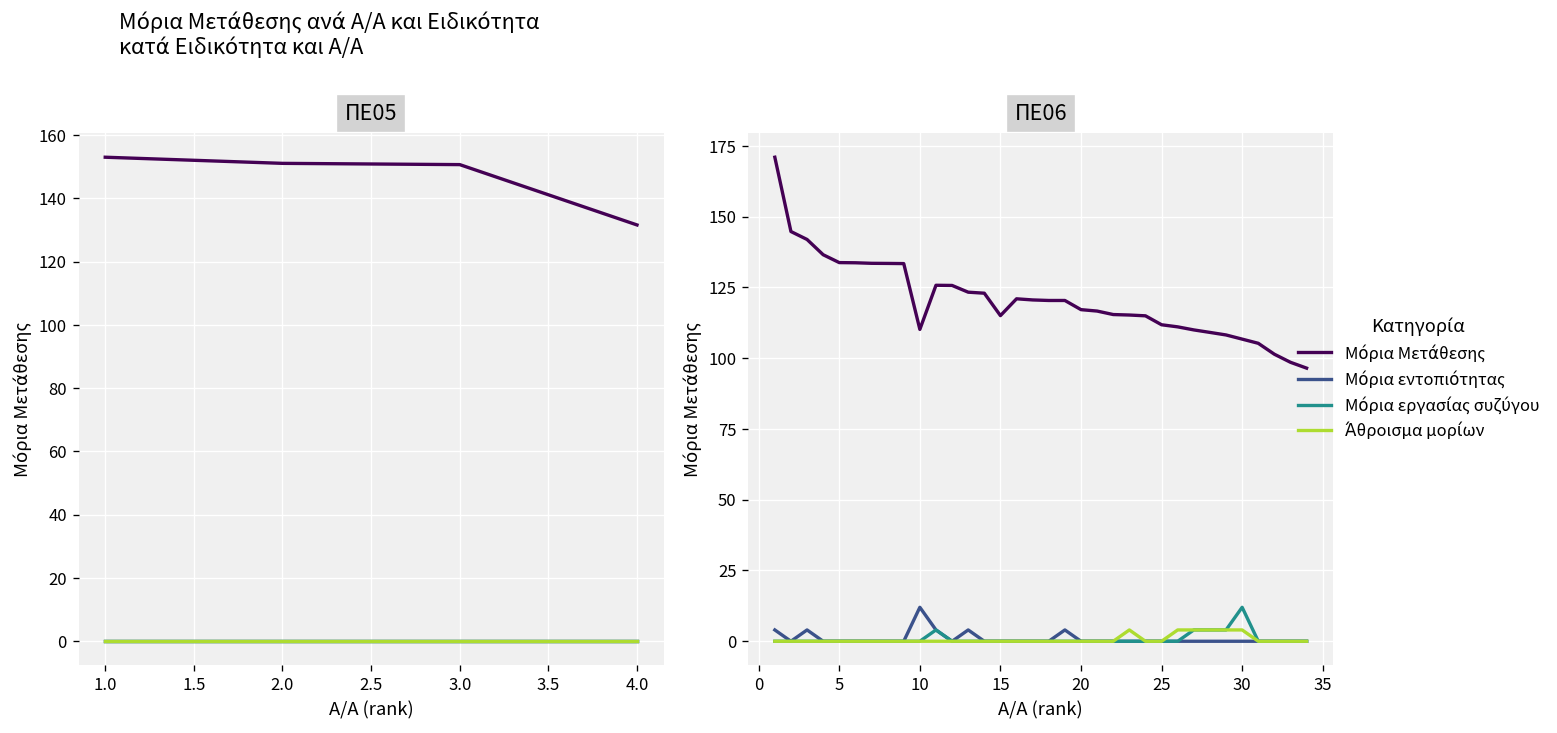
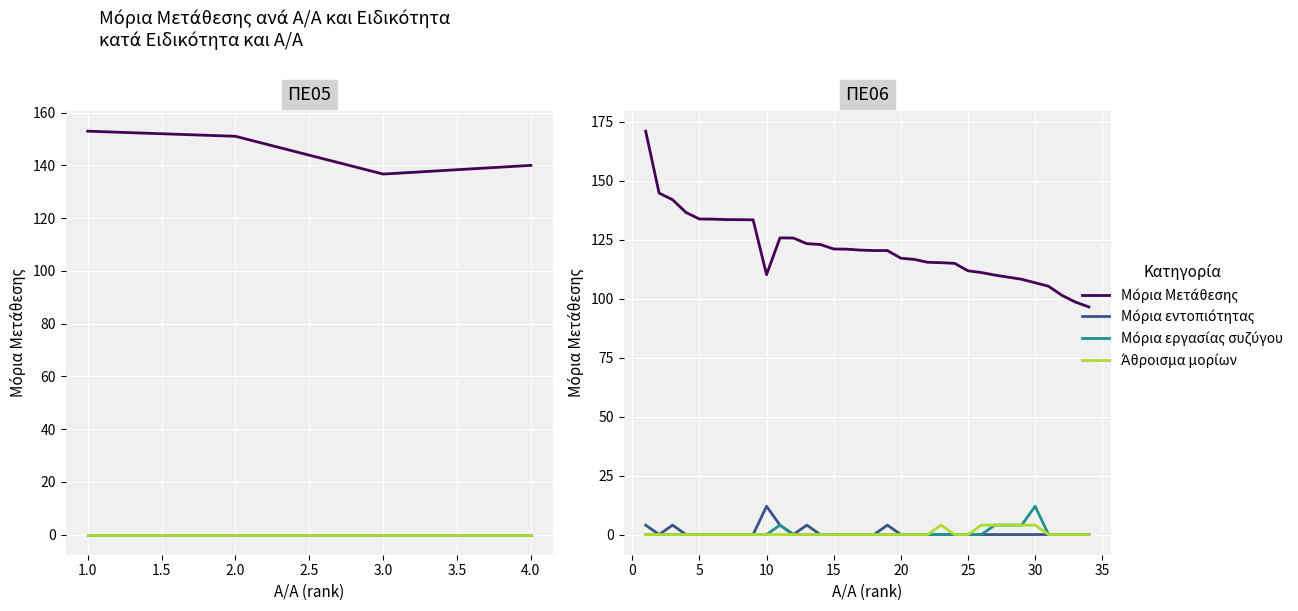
  {
    "ΠΕ05": {
      "Μόρια Μετάθεσης": {
        "1.0": 153,
        "2.0": 151,
-       "3.0": 151,
-       "4.0": 132
+       "3.0": 137,
+       "4.0": 140
      },
      "Άθροισμα μορίων": {
        "1.0": 0,
        "2.0": 0,
        "3.0": 0,
        "4.0": 0
      }
    },
    "ΠΕ06": {
      "Μόρια Μετάθεσης": {
        "5": 134,
        "10": 110,
-       "15": 115,
+       "15": 121,
        "20": 117,
        "25": 112,
        "30": 107
      },
      "Μόρια εντοπιότητας": {
        "10": 12,
        "30": 0
      },
      "Μόρια εργασίας συζύγου": {
        "30": 12
      },
      "Άθροισμα μορίων": {
        "30": 4
      }
    }
  }
